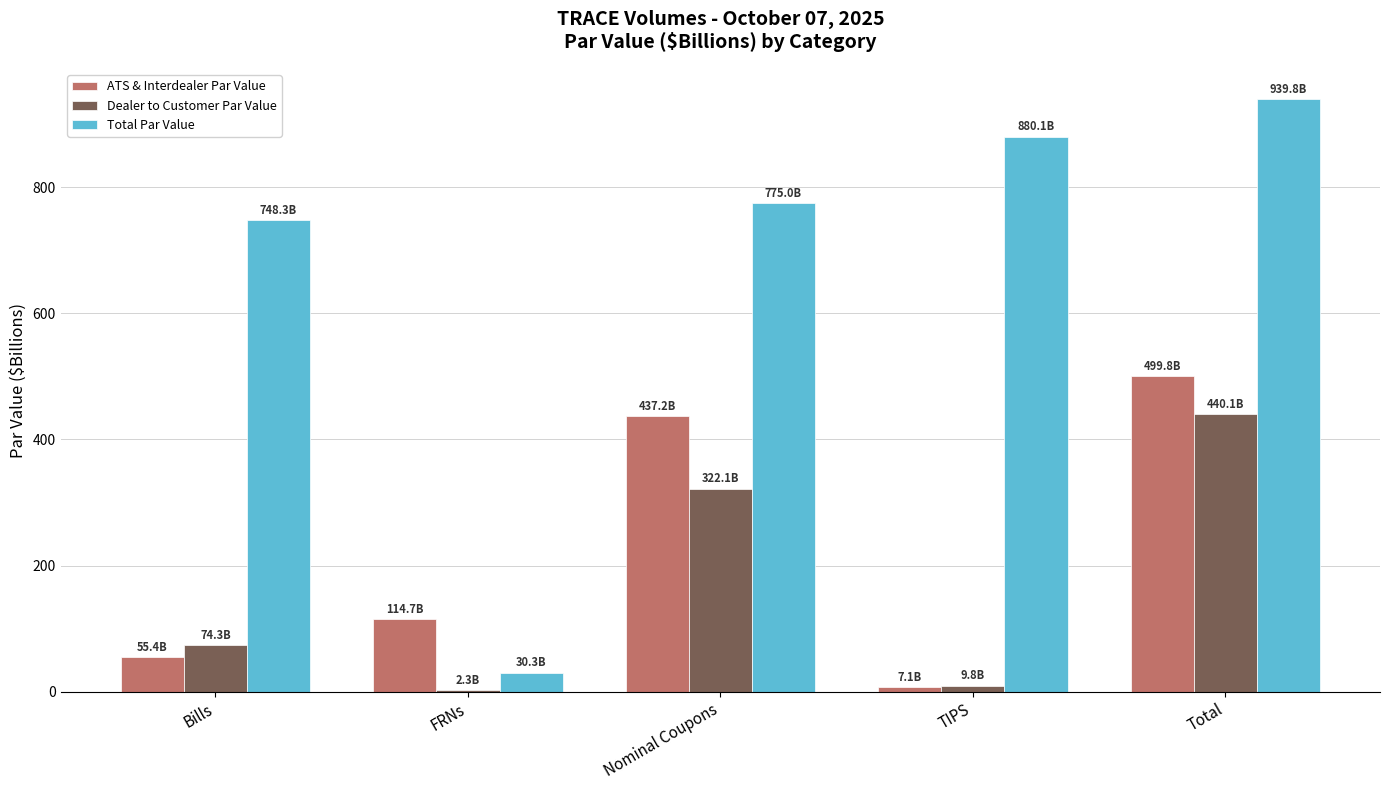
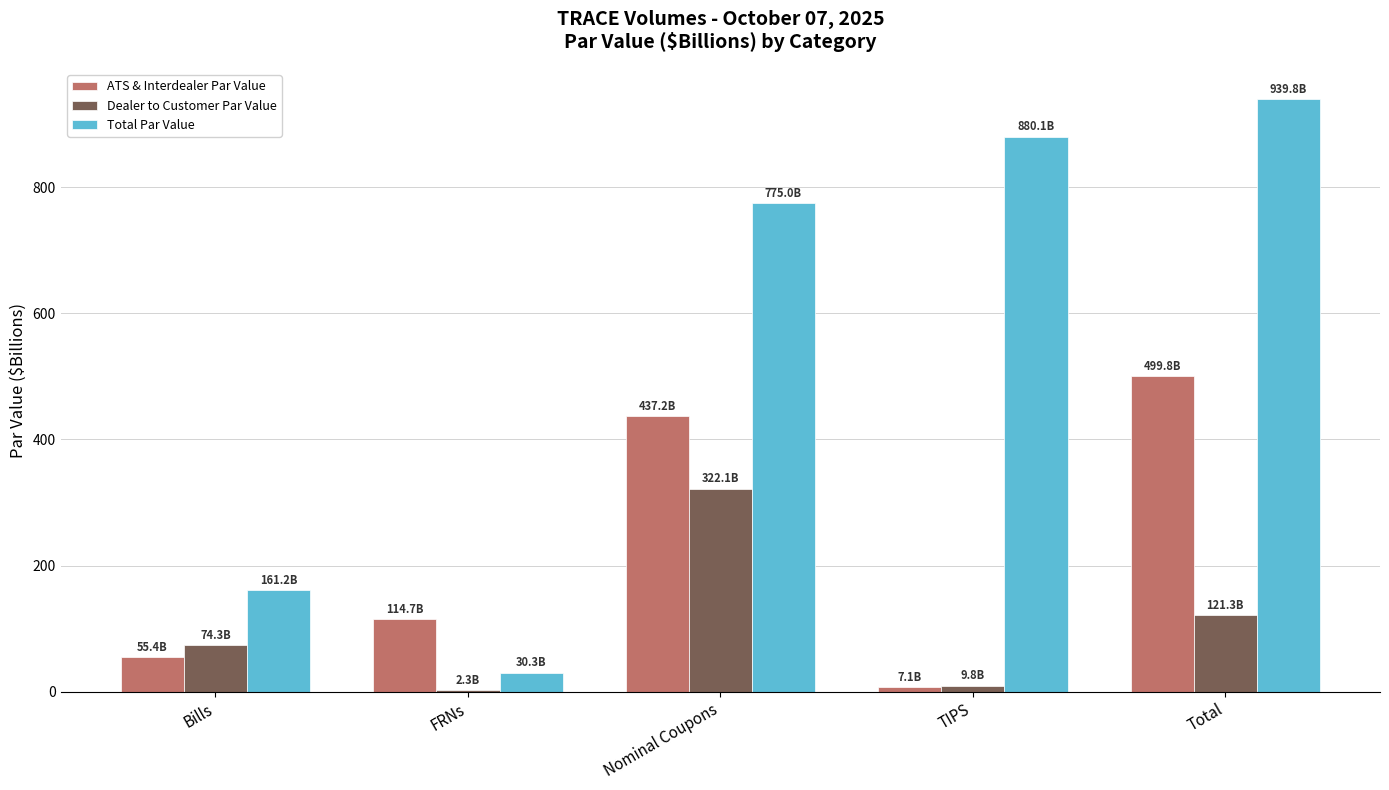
  {
    "ATS & Interdealer Par Value": {
      "Bills": "55.4B",
      "FRNs": "114.7B",
      "Nominal Coupons": "437.2B",
      "TIPS": "7.1B",
      "Total": "499.8B"
    },
    "Dealer to Customer Par Value": {
      "Bills": "74.3B",
      "FRNs": "2.3B",
      "Nominal Coupons": "322.1B",
      "TIPS": "9.8B",
-     "Total": "440.1B"
+     "Total": "121.3B"
    },
    "Total Par Value": {
-     "Bills": "748.3B",
+     "Bills": "161.2B",
      "FRNs": "30.3B",
      "Nominal Coupons": "775.0B",
      "TIPS": "880.1B",
      "Total": "939.8B"
    }
  }
